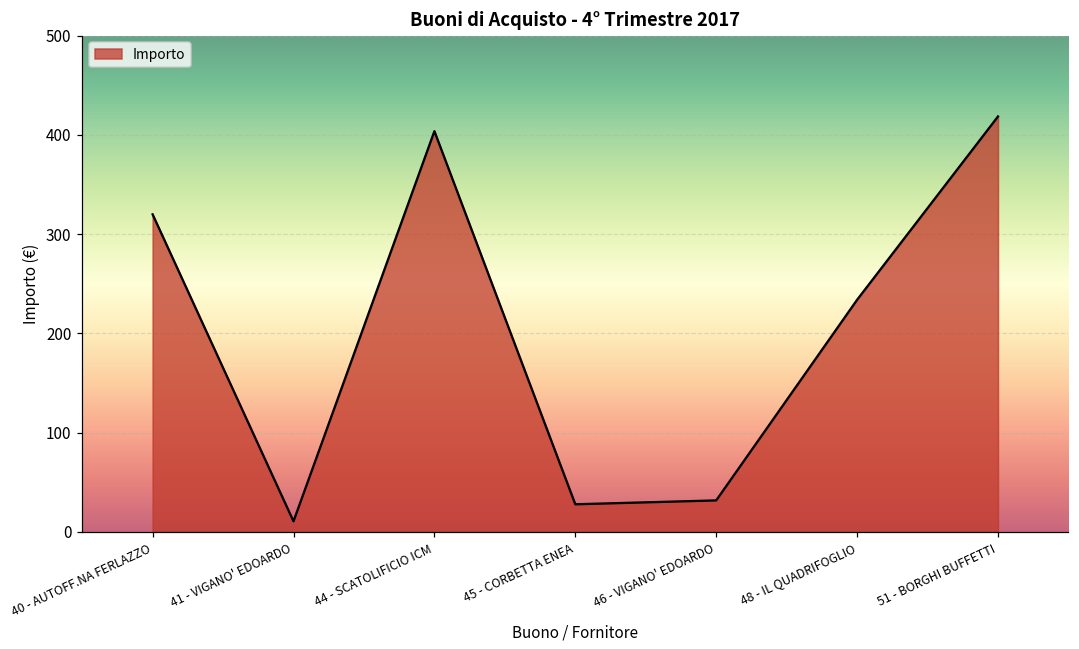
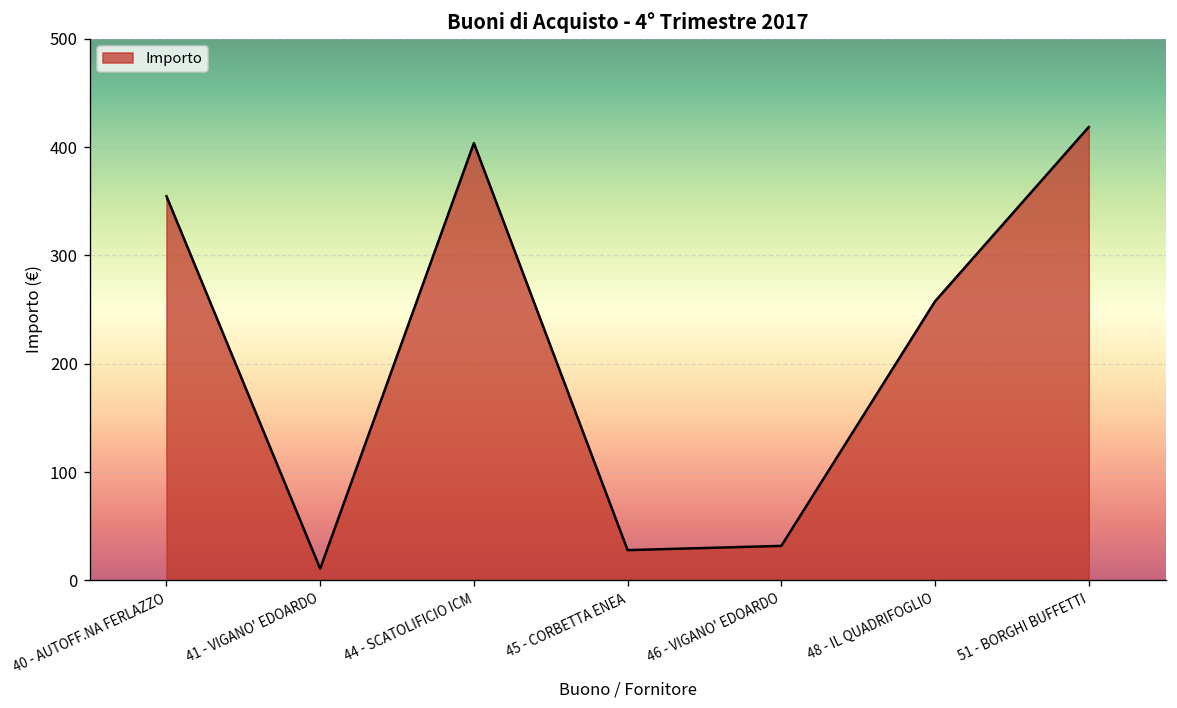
  {
-   "40 - AUTOFF.NA FERLAZZO": 320,
+   "40 - AUTOFF.NA FERLAZZO": 350,
    "41 - VIGANO' EDOARDO": 10,
    "44 - SCATOLIFICIO ICM": 400,
    "45 - CORBETTA ENEA": 30,
    "46 - VIGANO' EDOARDO": 30,
-   "48 - IL QUADRIFOGLIO": 230,
+   "48 - IL QUADRIFOGLIO": 260,
    "51 - BORGHI BUFFETTI": 420
  }
